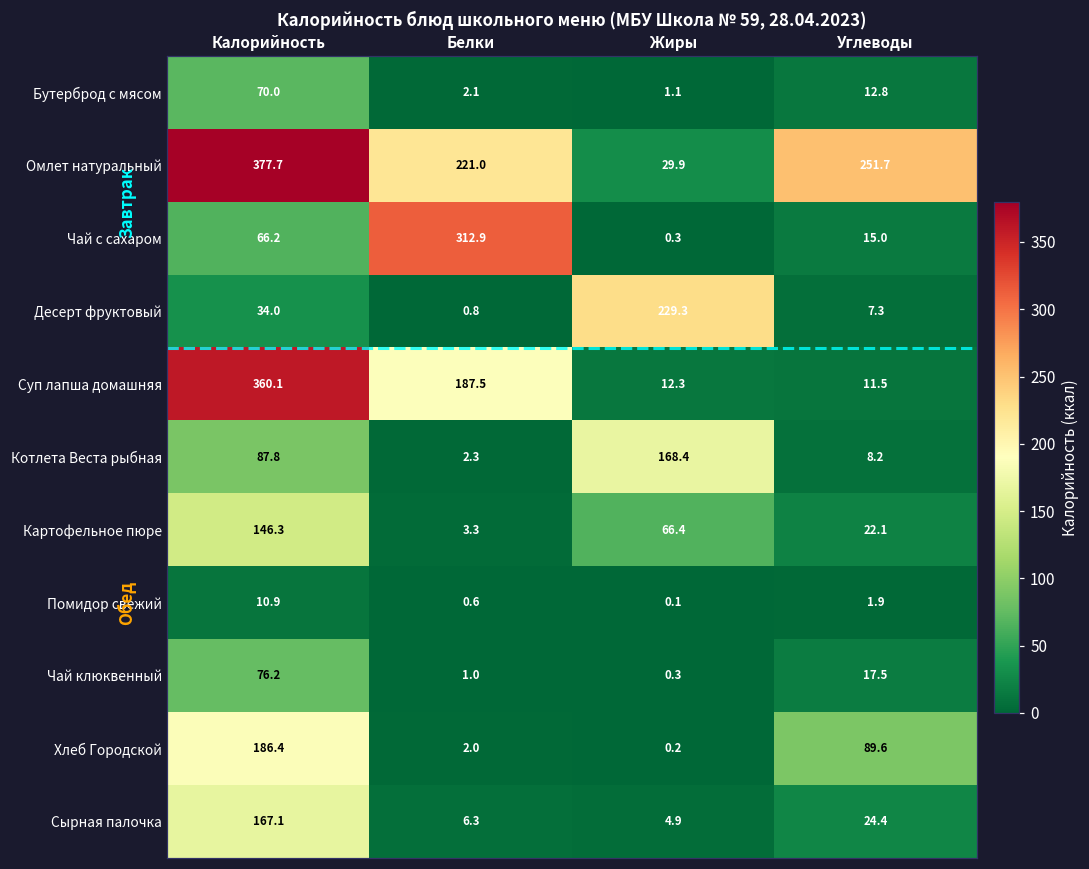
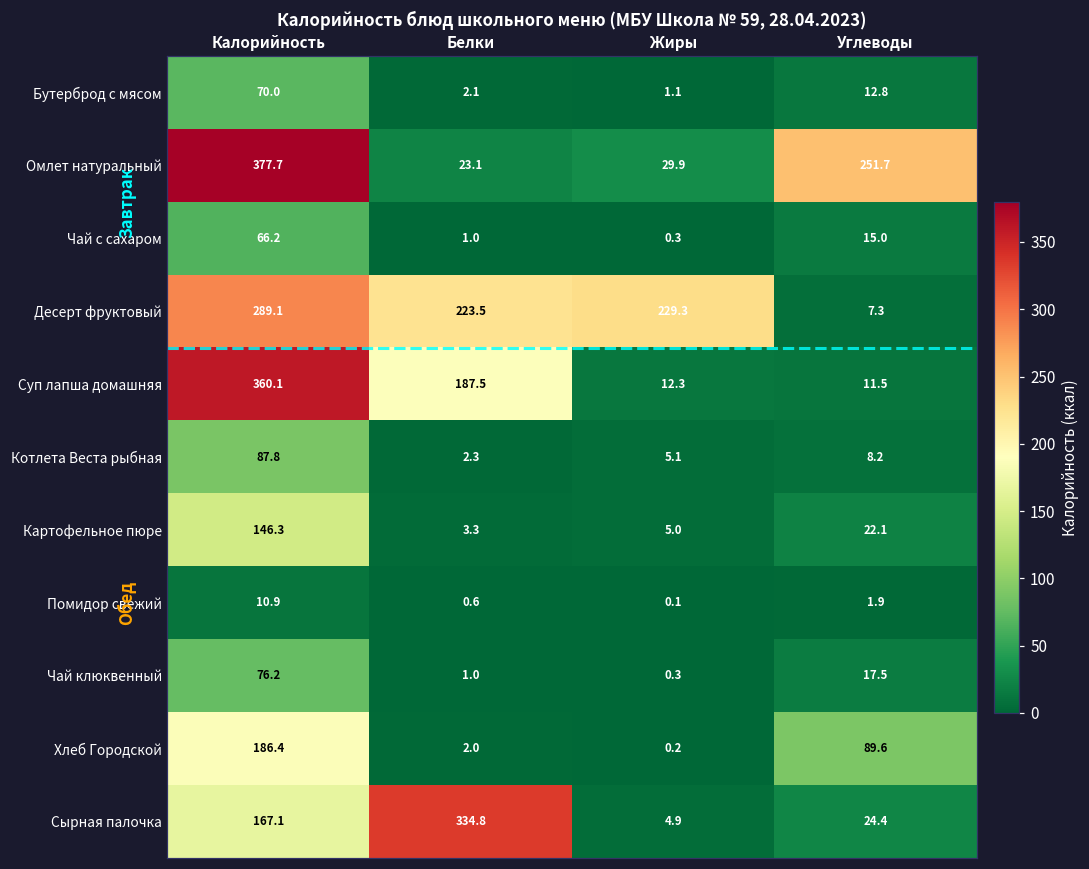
  {
    "Бутерброд с мясом": {
      "Калорийность": 70.0,
      "Белки": 2.1,
      "Жиры": 1.1,
      "Углеводы": 12.8
    },
    "Омлет натуральный": {
      "Калорийность": 377.7,
-     "Белки": 221.0,
+     "Белки": 23.1,
      "Жиры": 29.9,
      "Углеводы": 251.7
    },
    "Чай с сахаром": {
      "Калорийность": 66.2,
-     "Белки": 312.9,
+     "Белки": 1.0,
      "Жиры": 0.3,
      "Углеводы": 15.0
    },
    "Десерт фруктовый": {
-     "Калорийность": 34.0,
-     "Белки": 0.8,
+     "Калорийность": 289.1,
+     "Белки": 223.5,
      "Жиры": 229.3,
      "Углеводы": 7.3
    },
    "Суп лапша домашняя": {
      "Калорийность": 360.1,
      "Белки": 187.5,
      "Жиры": 12.3,
      "Углеводы": 11.5
    },
    "Котлета Веста рыбная": {
      "Калорийность": 87.8,
      "Белки": 2.3,
-     "Жиры": 168.4,
+     "Жиры": 5.1,
      "Углеводы": 8.2
    },
    "Картофельное пюре": {
      "Калорийность": 146.3,
      "Белки": 3.3,
-     "Жиры": 66.4,
+     "Жиры": 5.0,
      "Углеводы": 22.1
    },
    "Помидор свежий": {
      "Калорийность": 10.9,
      "Белки": 0.6,
      "Жиры": 0.1,
      "Углеводы": 1.9
    },
    "Чай клюквенный": {
      "Калорийность": 76.2,
      "Белки": 1.0,
      "Жиры": 0.3,
      "Углеводы": 17.5
    },
    "Хлеб Городской": {
      "Калорийность": 186.4,
      "Белки": 2.0,
      "Жиры": 0.2,
      "Углеводы": 89.6
    },
    "Сырная палочка": {
      "Калорийность": 167.1,
-     "Белки": 6.3,
+     "Белки": 334.8,
      "Жиры": 4.9,
      "Углеводы": 24.4
    }
  }
